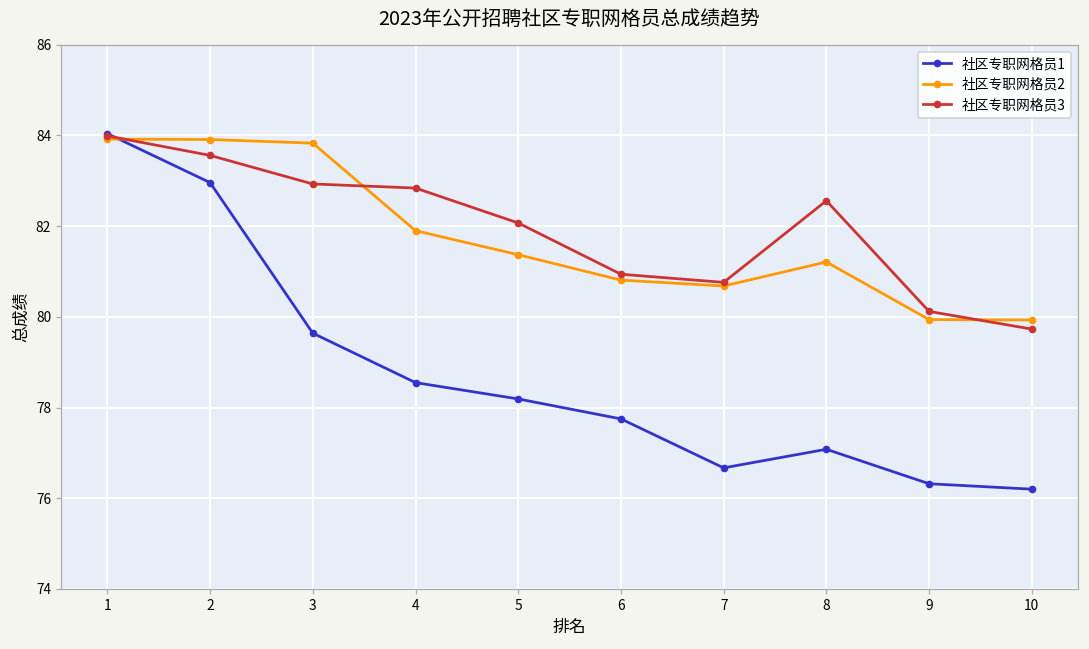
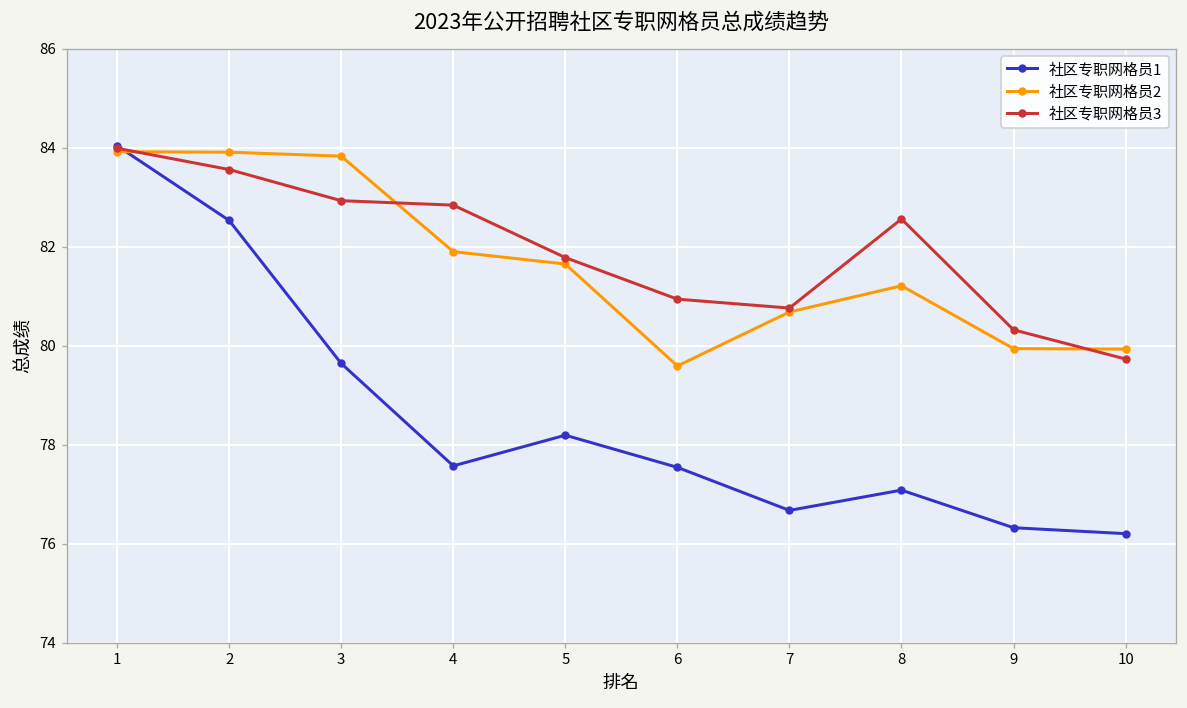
  {
    "社区专职网格员1": {
-     "2": 83.0,
+     "2": 82.5,
      "3": 79.6,
-     "4": 78.6,
+     "4": 77.6,
      "5": 78.2,
-     "6": 77.8,
+     "6": 77.5,
      "7": 76.7,
      "8": 77.1,
      "9": 76.3,
      "10": 76.2
    },
    "社区专职网格员2": {
      "1": 83.9,
      "2": 83.9,
      "3": 83.8,
      "4": 81.9,
-     "5": 81.4,
-     "6": 80.8,
+     "5": 81.7,
+     "6": 79.6,
      "7": 80.7,
      "8": 81.2,
      "9": 79.9,
      "10": 79.9
    },
    "社区专职网格员3": {
      "2": 83.6,
      "3": 82.9,
      "4": 82.8,
-     "5": 82.1,
+     "5": 81.8,
      "6": 80.9,
      "7": 80.8,
      "8": 82.6,
-     "9": 80.1,
+     "9": 80.3,
      "10": 79.7
    }
  }
